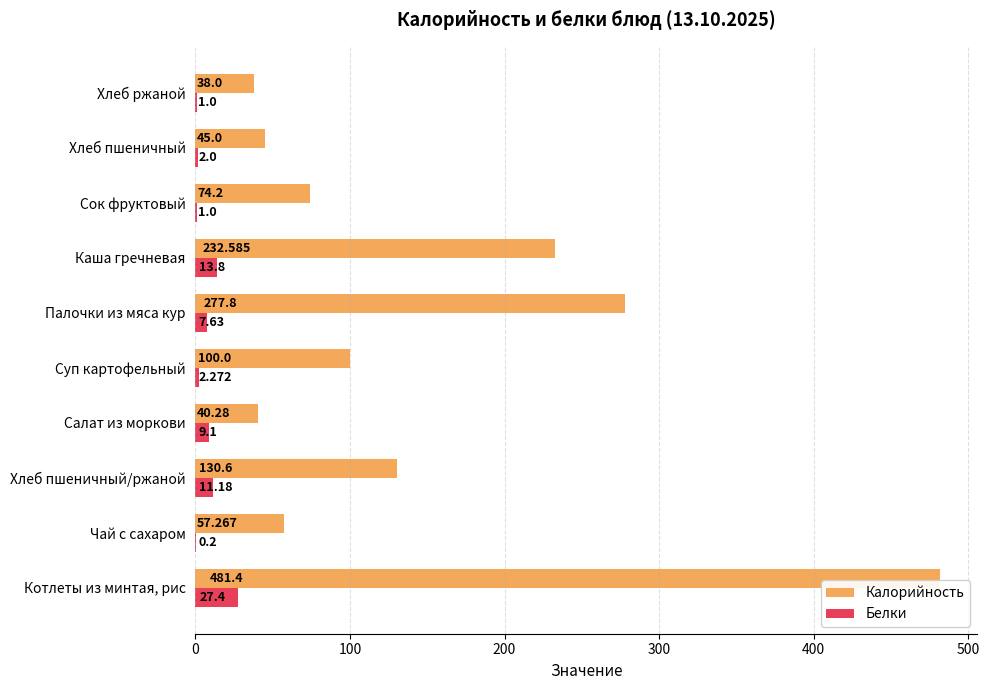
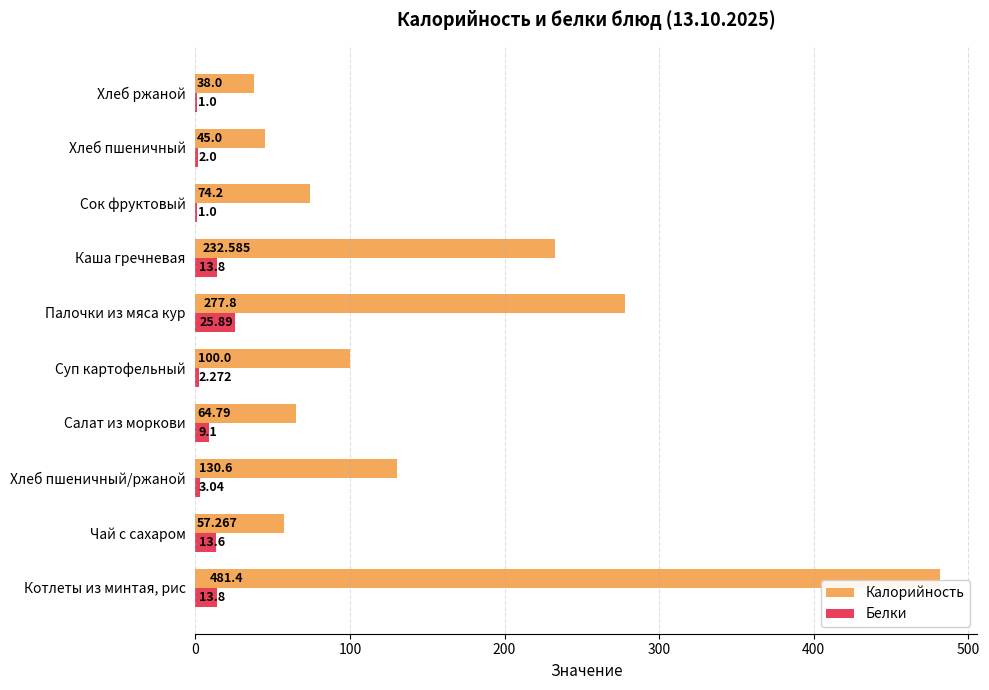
  {
    "Калорийность": {
      "Хлеб ржаной": 38.0,
      "Хлеб пшеничный": 45.0,
      "Сок фруктовый": 74.2,
      "Каша гречневая": 232.585,
      "Палочки из мяса кур": 277.8,
      "Суп картофельный": 100.0,
-     "Салат из моркови": 40.28,
+     "Салат из моркови": 64.79,
      "Хлеб пшеничный/ржаной": 130.6,
      "Чай с сахаром": 57.267,
      "Котлеты из минтая, рис": 481.4
    },
    "Белки": {
      "Хлеб ржаной": 1.0,
      "Хлеб пшеничный": 2.0,
      "Сок фруктовый": 1.0,
      "Каша гречневая": 13.8,
-     "Палочки из мяса кур": 7.63,
+     "Палочки из мяса кур": 25.89,
      "Суп картофельный": 2.272,
      "Салат из моркови": 9.1,
-     "Хлеб пшеничный/ржаной": 11.18,
-     "Чай с сахаром": 0.2,
-     "Котлеты из минтая, рис": 27.4
+     "Хлеб пшеничный/ржаной": 3.04,
+     "Чай с сахаром": 13.6,
+     "Котлеты из минтая, рис": 13.8
    }
  }
